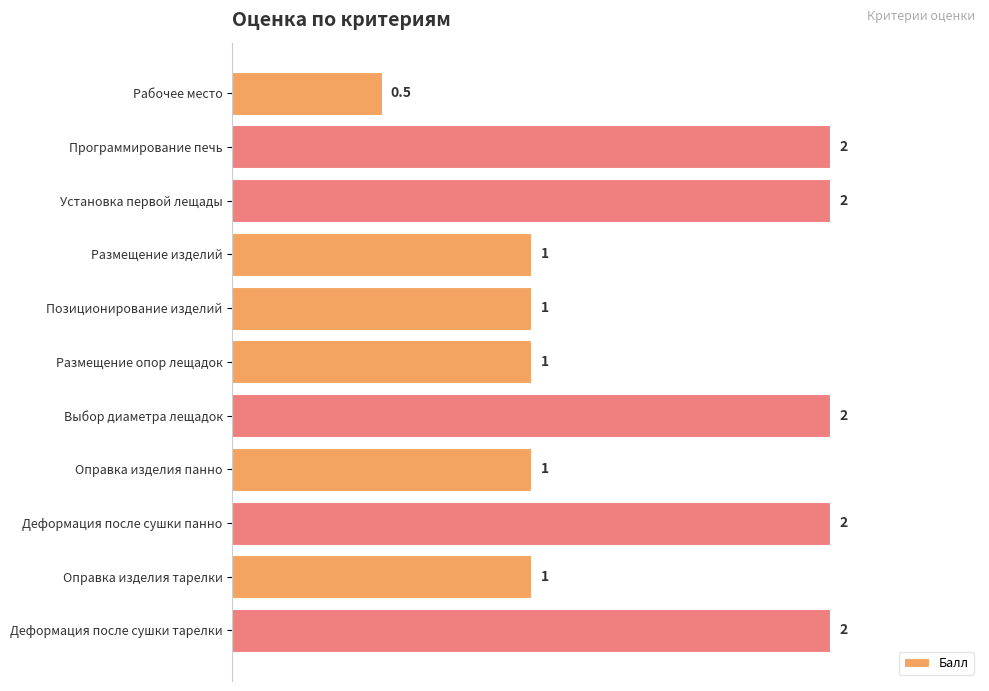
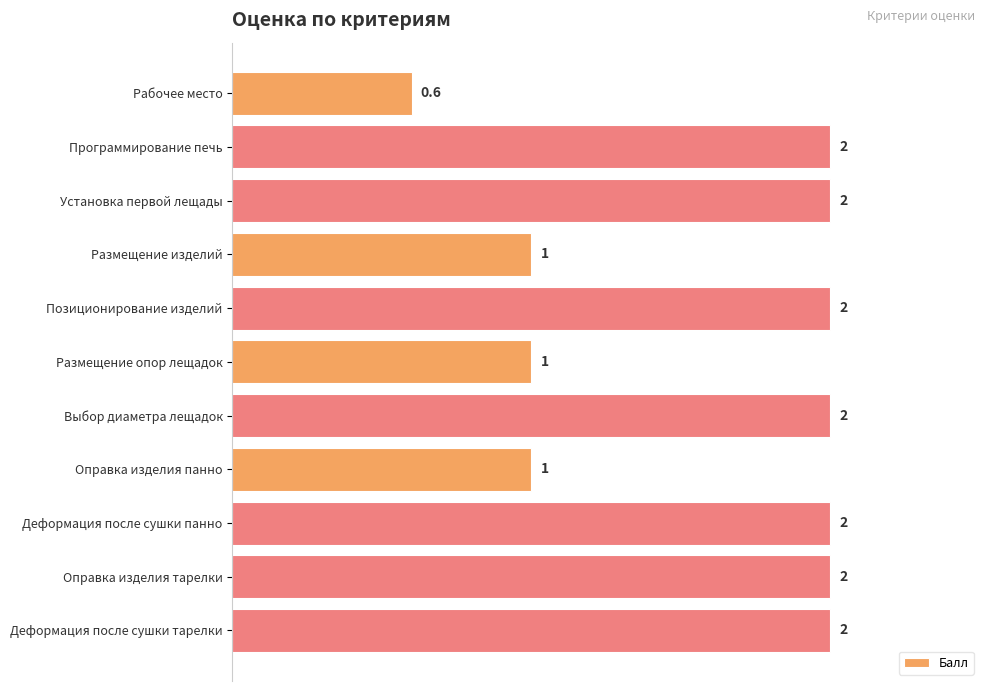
  {
-   "Рабочее место": 0.5,
+   "Рабочее место": 0.6,
    "Программирование печь": 2,
    "Установка первой лещады": 2,
    "Размещение изделий": 1,
-   "Позиционирование изделий": 1,
+   "Позиционирование изделий": 2,
    "Размещение опор лещадок": 1,
    "Выбор диаметра лещадок": 2,
    "Оправка изделия панно": 1,
    "Деформация после сушки панно": 2,
-   "Оправка изделия тарелки": 1,
+   "Оправка изделия тарелки": 2,
    "Деформация после сушки тарелки": 2
  }
